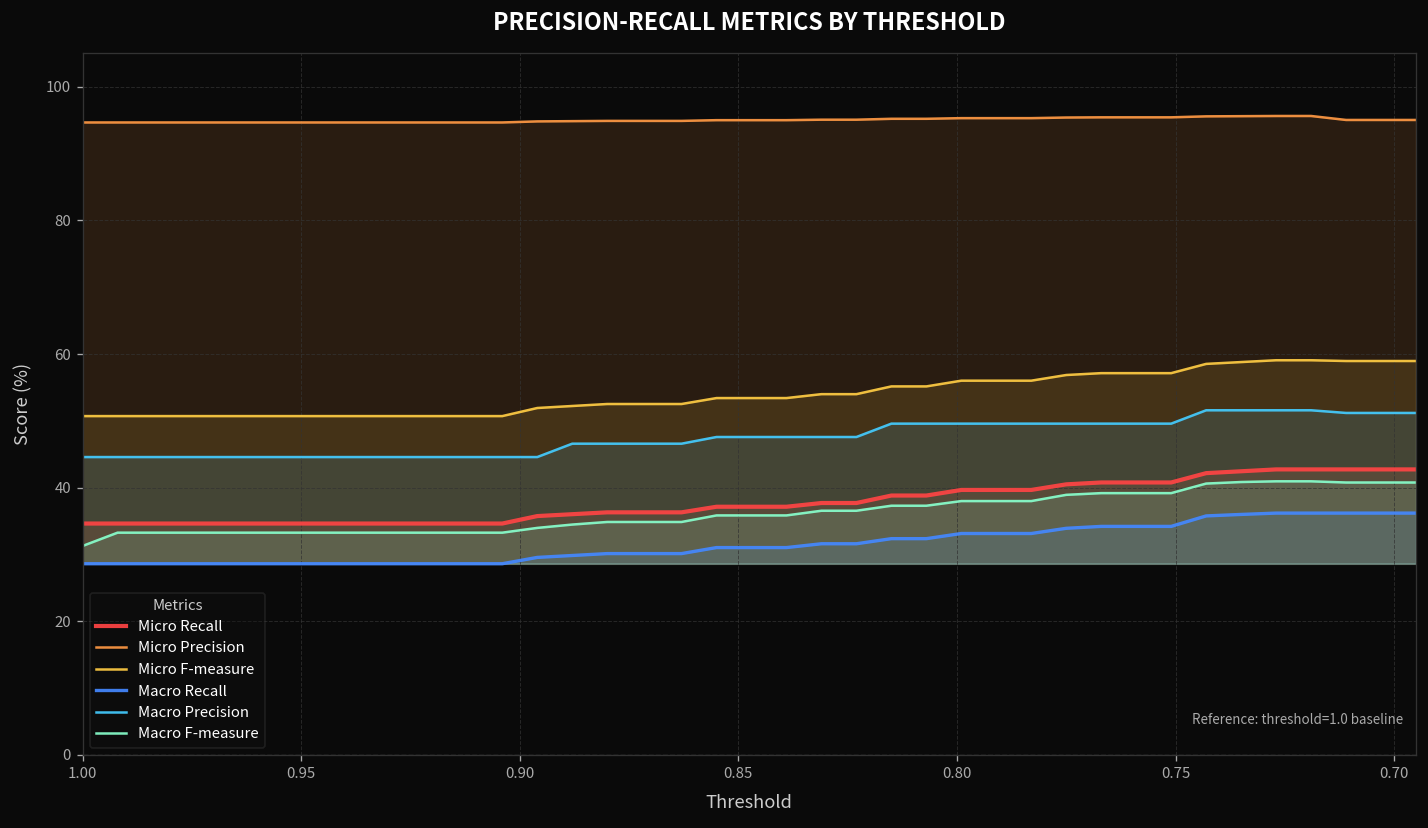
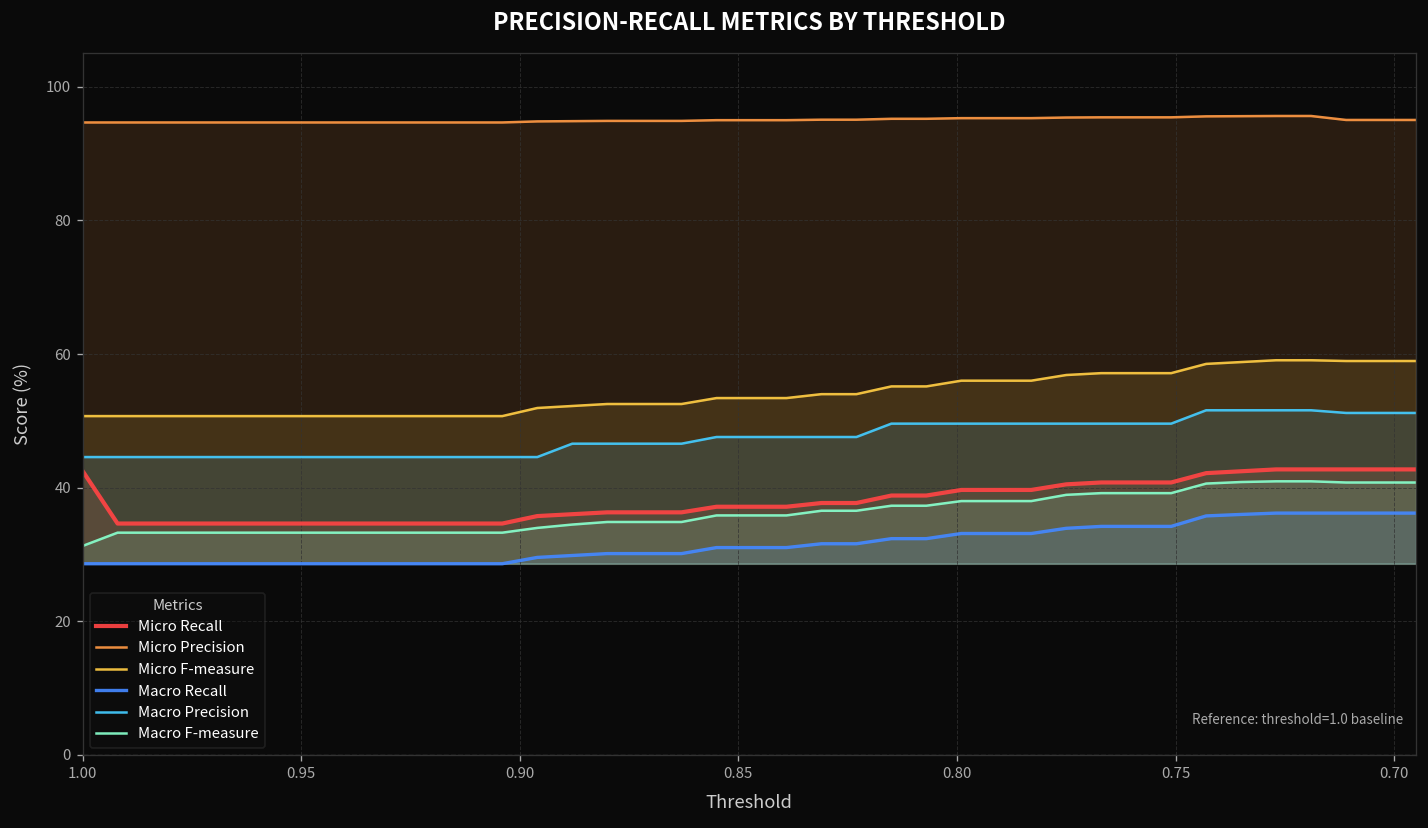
  {
    "Micro Recall": {
-     "1.00": 35
+     "1.00": 43
    },
    "Macro Recall": {
      "1.00": 29
    },
    "Macro Precision": {
      "1.00": 45
    },
    "Macro F-measure": {
      "1.00": 31
    }
  }
